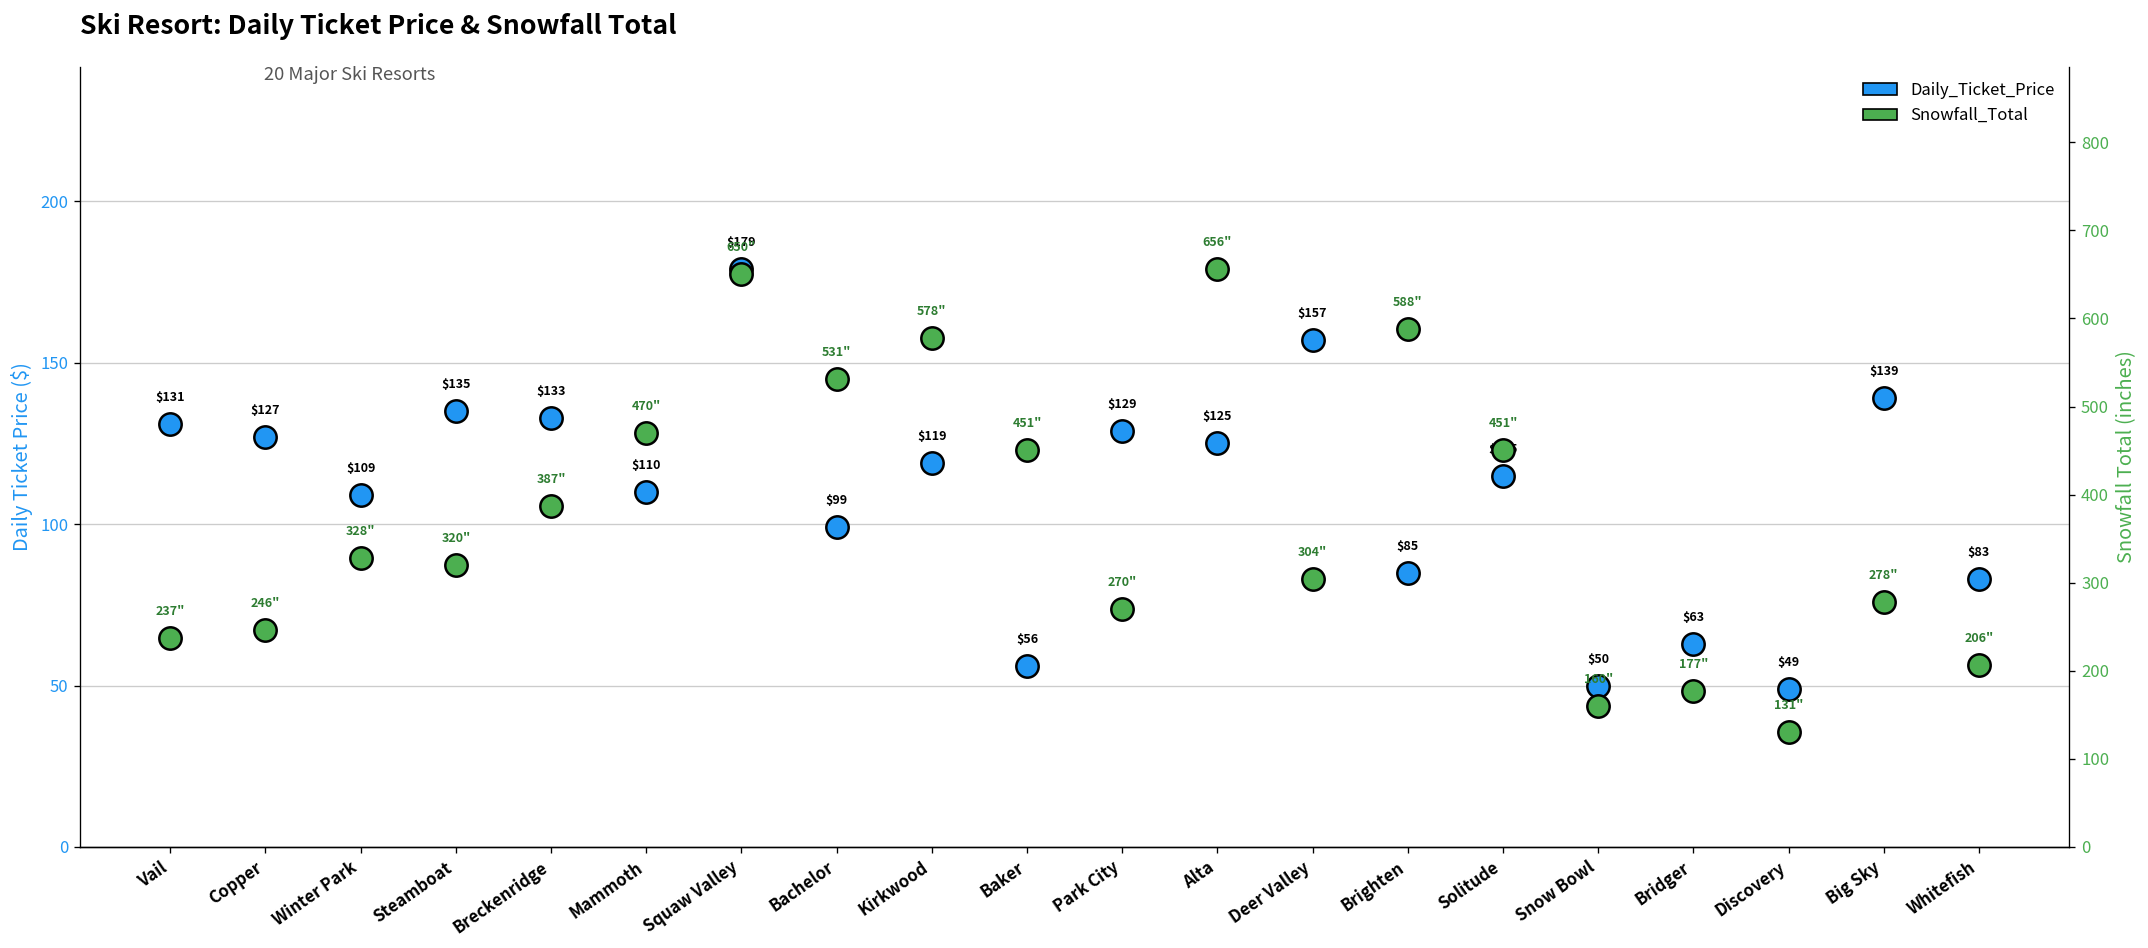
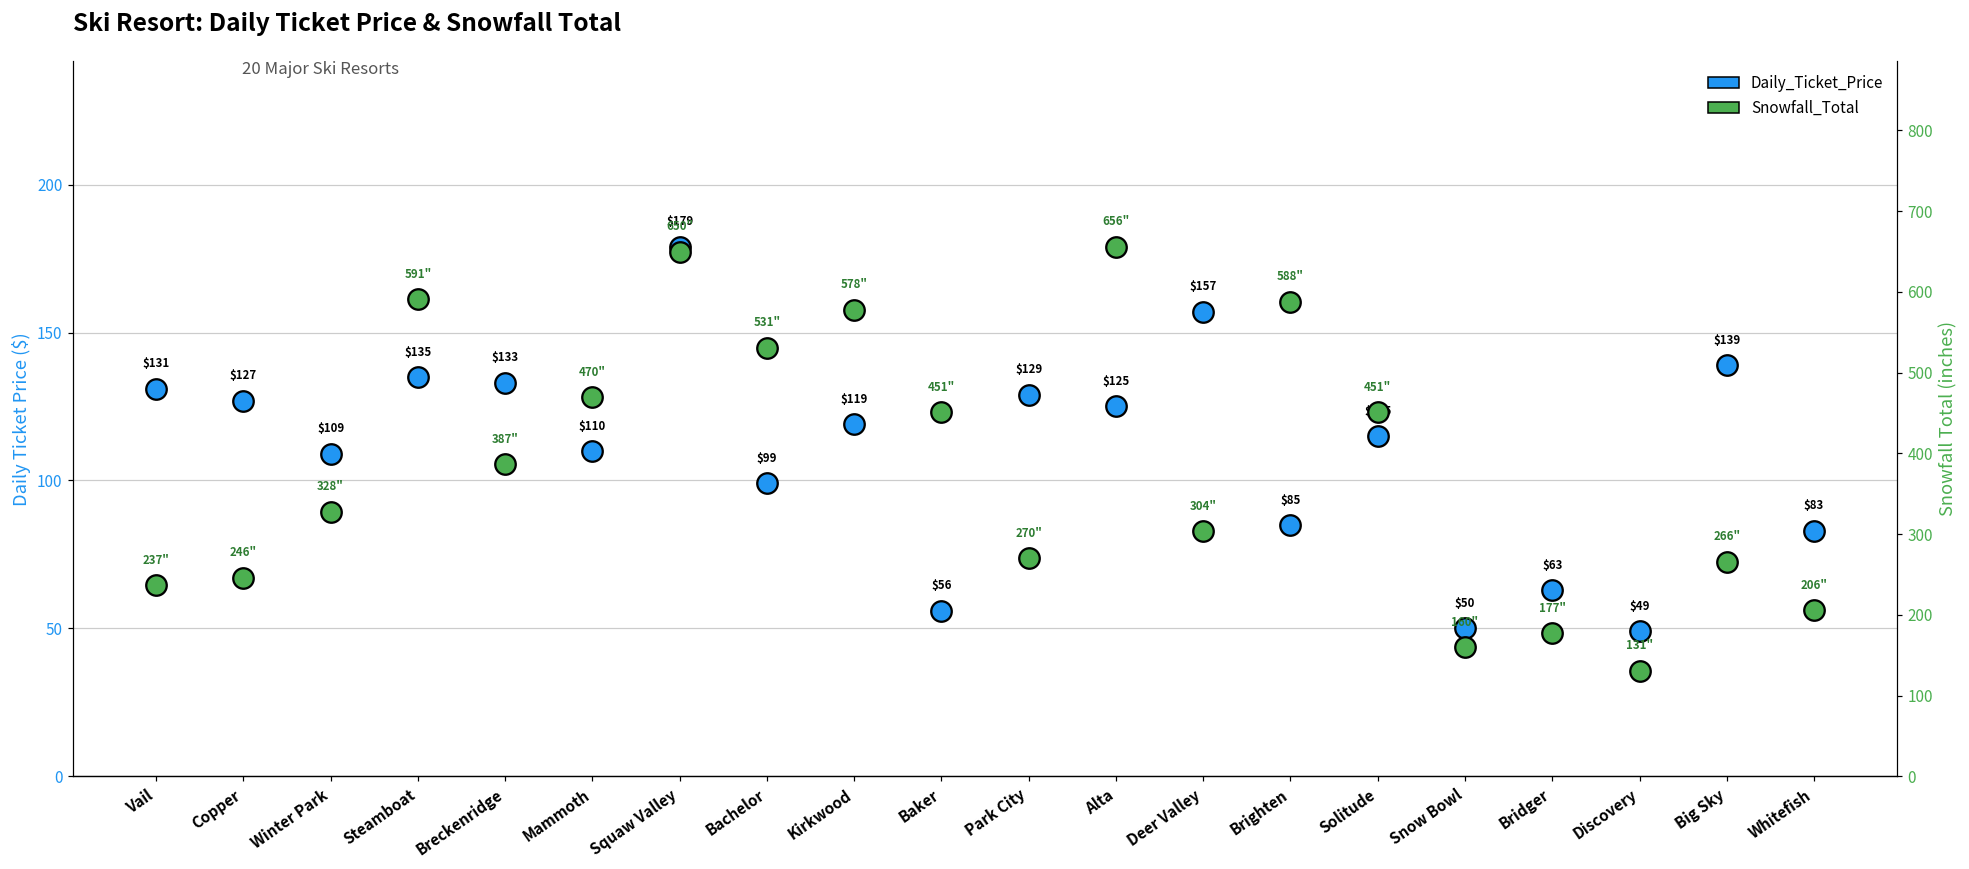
  {
    "Snowfall_Total": {
-     "Steamboat": "320\"",
-     "Big Sky": "278\""
+     "Steamboat": "591\"",
+     "Big Sky": "266\""
    }
  }
